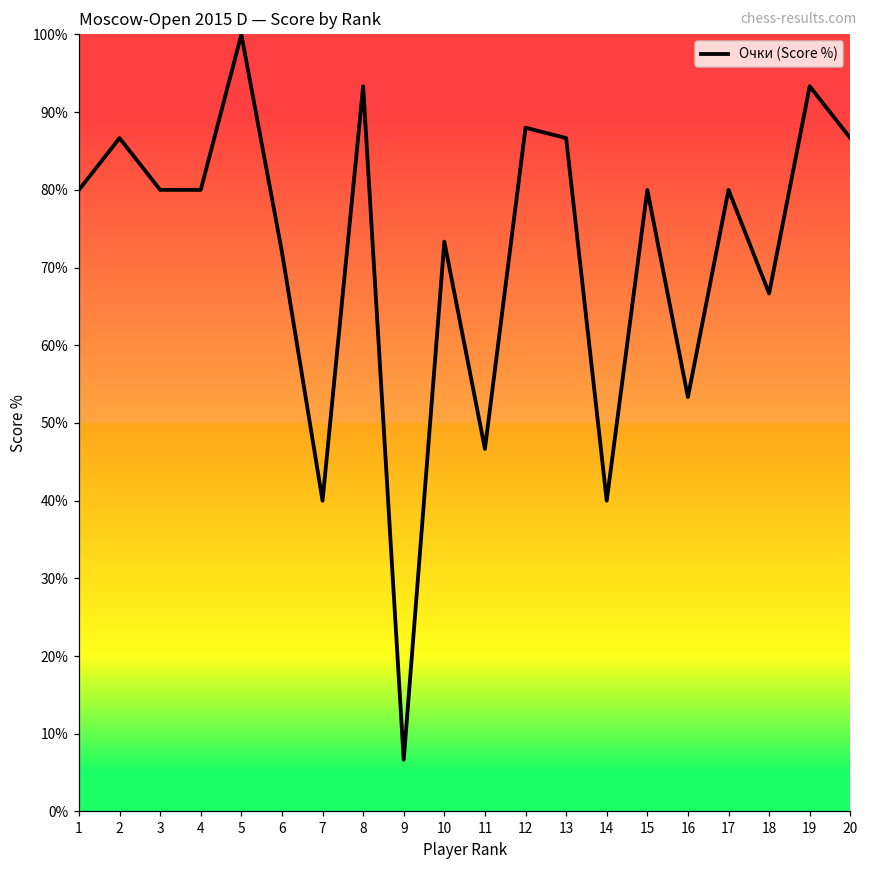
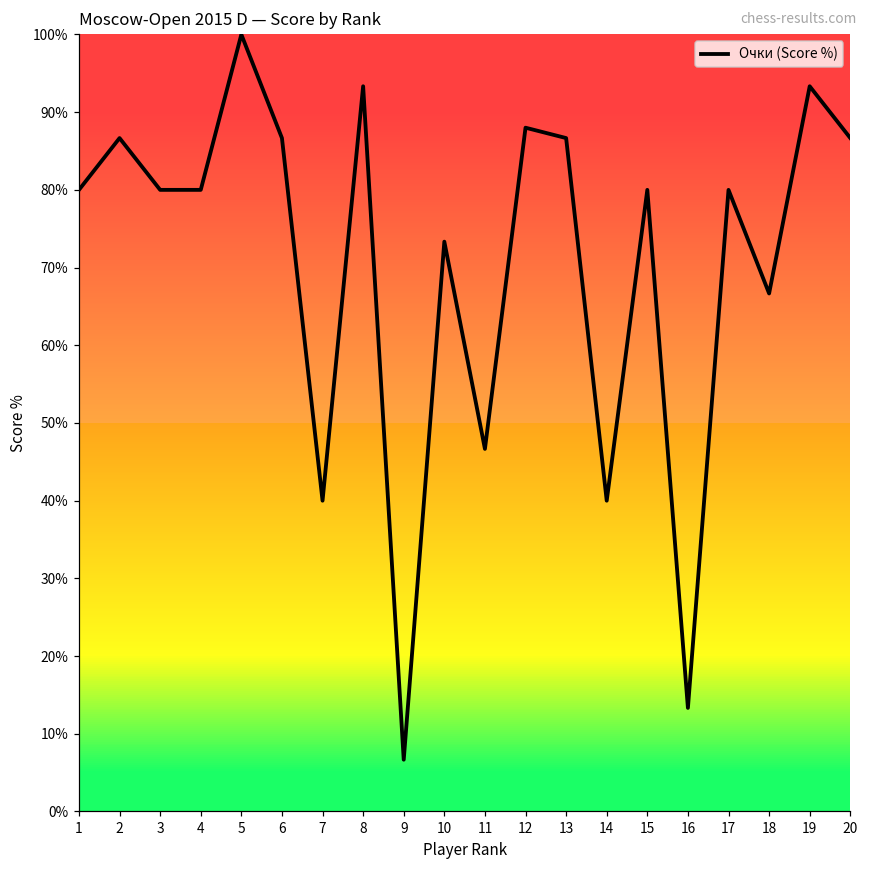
  {
    "1": "80%",
    "2": "87%",
    "3": "80%",
    "4": "80%",
    "5": "100%",
-   "6": "72%",
+   "6": "87%",
    "7": "40%",
    "8": "93%",
    "9": "7%",
    "10": "73%",
    "11": "47%",
    "12": "88%",
    "13": "87%",
    "14": "40%",
    "15": "80%",
-   "16": "53%",
+   "16": "13%",
    "17": "80%",
    "18": "67%",
    "19": "93%",
    "20": "87%"
  }
